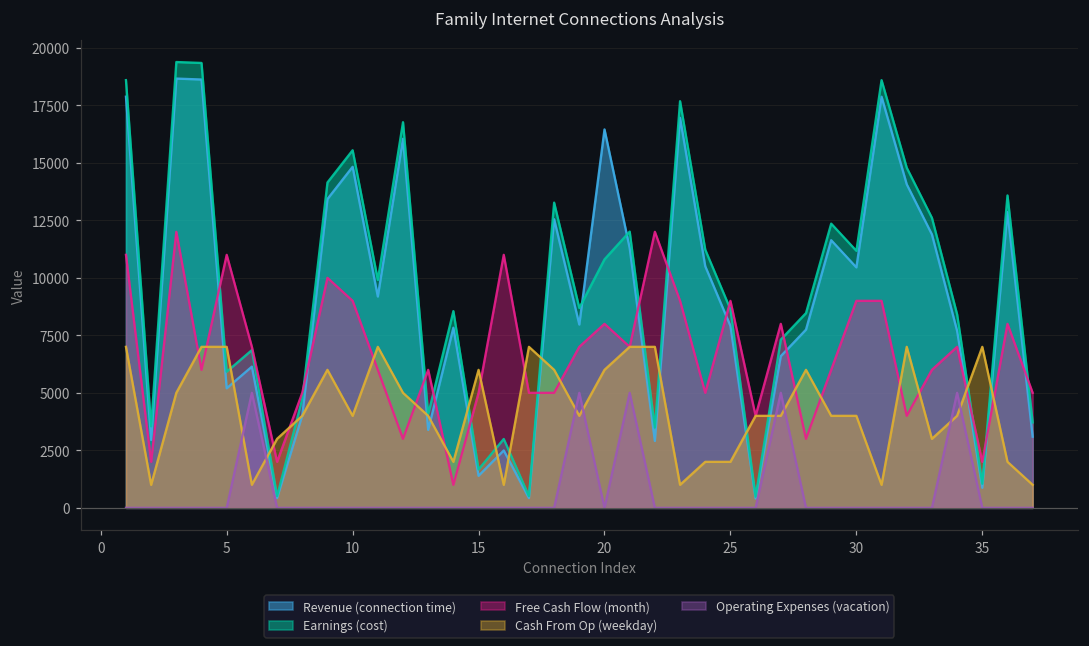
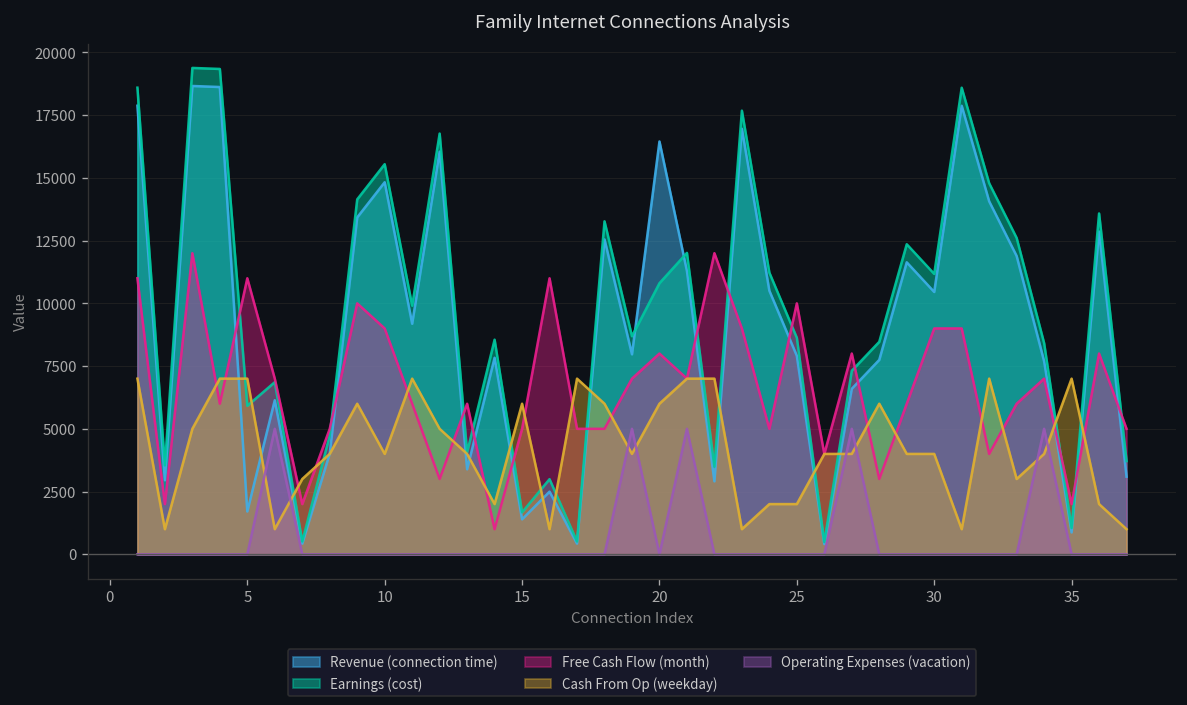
  {
    "Revenue (connection time)": {
-     "5": 5200,
+     "5": 1700,
      "10": 14800,
      "15": 1400,
      "20": 16500,
      "25": 7900,
      "30": 10500,
      "35": 900
    },
    "Earnings (cost)": {
      "5": 5900,
      "10": 15500,
      "15": 1700,
      "20": 10800,
      "25": 8600,
      "30": 11200,
      "35": 1000
    },
    "Free Cash Flow (month)": {
      "5": 11000,
      "10": 9000,
      "15": 5000,
      "20": 8000,
-     "25": 9000,
+     "25": 10000,
      "30": 9000,
      "35": 2000
    },
    "Cash From Op (weekday)": {
      "5": 7000,
      "10": 4000,
      "15": 6000,
      "20": 6000,
      "25": 2000,
      "30": 4000,
      "35": 7000
    },
    "Operating Expenses (vacation)": {
      "5": 0,
      "10": 0,
      "15": 0,
      "20": 0,
      "25": 0,
      "30": 0,
      "35": 0
    }
  }
